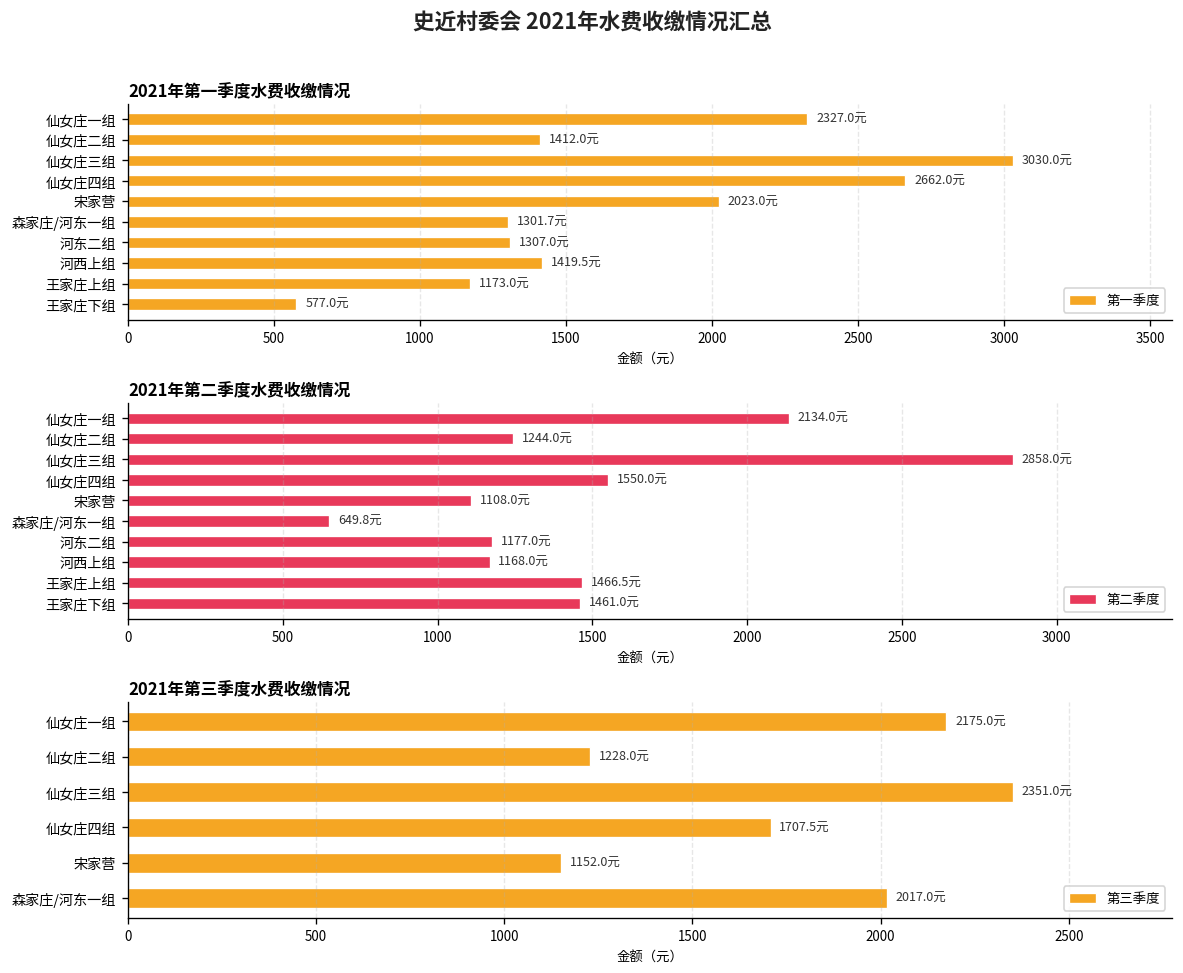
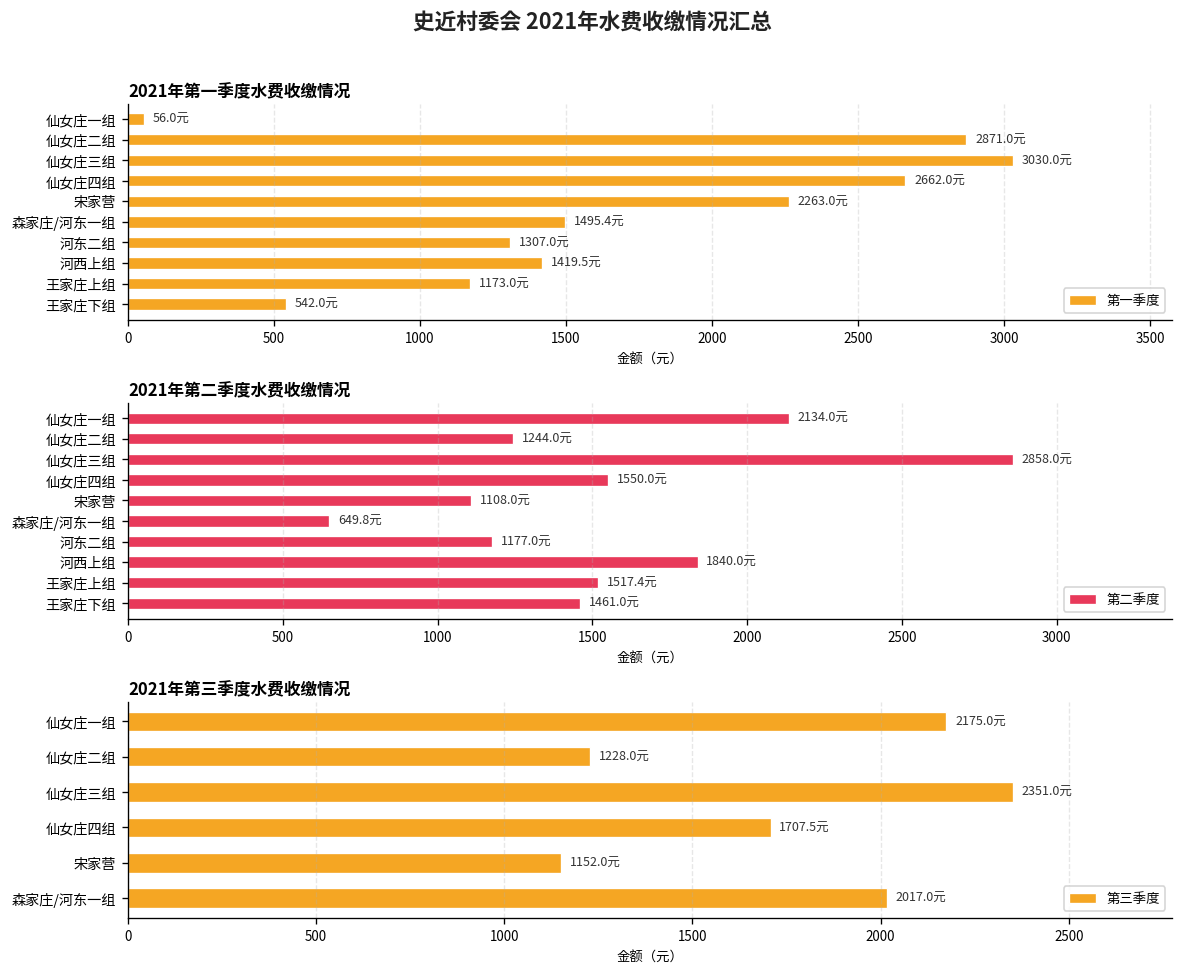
  {
    "2021年第一季度水费收缴情况": {
-     "仙女庄一组": "2327.0元",
-     "仙女庄二组": "1412.0元",
+     "仙女庄一组": "56.0元",
+     "仙女庄二组": "2871.0元",
      "仙女庄三组": "3030.0元",
      "仙女庄四组": "2662.0元",
-     "宋家营": "2023.0元",
-     "森家庄/河东一组": "1301.7元",
+     "宋家营": "2263.0元",
+     "森家庄/河东一组": "1495.4元",
      "河东二组": "1307.0元",
      "河西上组": "1419.5元",
      "王家庄上组": "1173.0元",
-     "王家庄下组": "577.0元"
+     "王家庄下组": "542.0元"
    },
    "2021年第二季度水费收缴情况": {
      "仙女庄一组": "2134.0元",
      "仙女庄二组": "1244.0元",
      "仙女庄三组": "2858.0元",
      "仙女庄四组": "1550.0元",
      "宋家营": "1108.0元",
      "森家庄/河东一组": "649.8元",
      "河东二组": "1177.0元",
-     "河西上组": "1168.0元",
-     "王家庄上组": "1466.5元",
+     "河西上组": "1840.0元",
+     "王家庄上组": "1517.4元",
      "王家庄下组": "1461.0元"
    },
    "2021年第三季度水费收缴情况": {
      "仙女庄一组": "2175.0元",
      "仙女庄二组": "1228.0元",
      "仙女庄三组": "2351.0元",
      "仙女庄四组": "1707.5元",
      "宋家营": "1152.0元",
      "森家庄/河东一组": "2017.0元"
    }
  }
